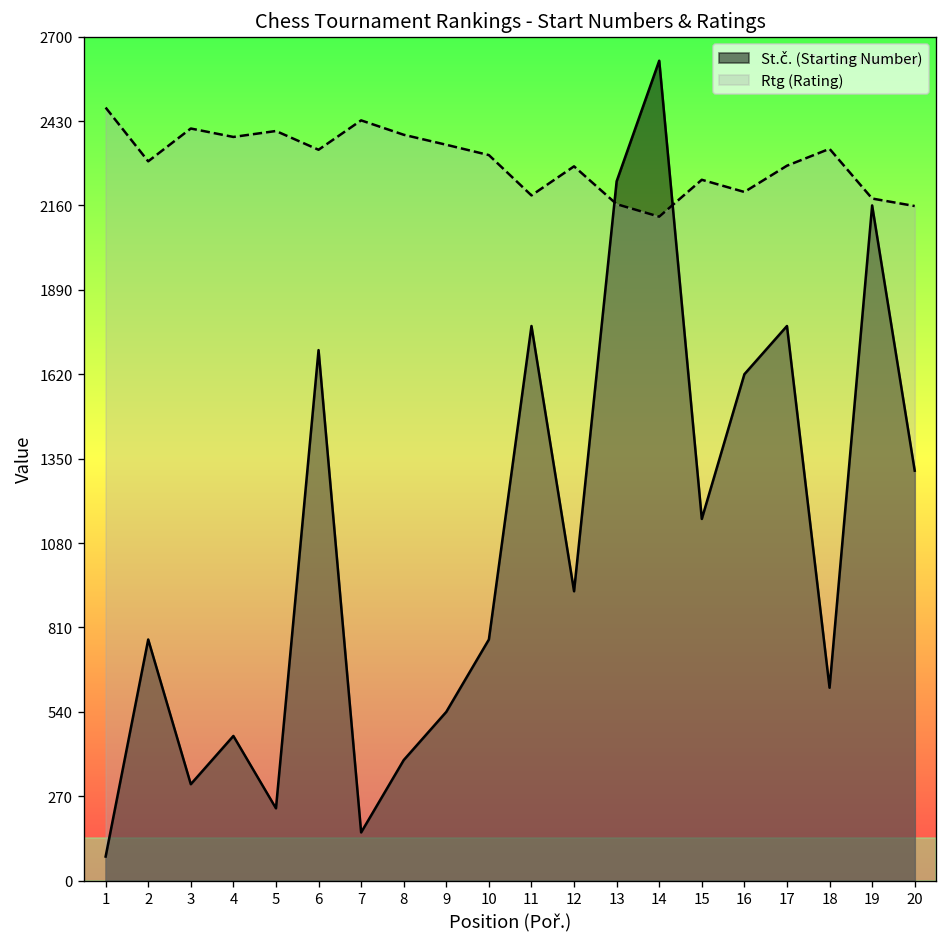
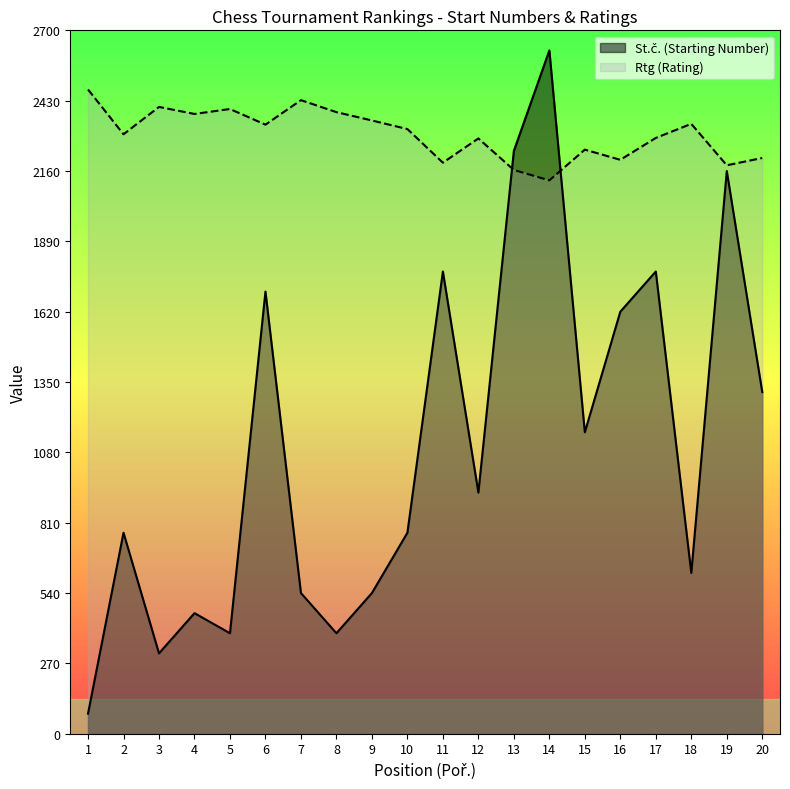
  {
    "St.č. (Starting Number)": {
      "2": 770,
      "3": 310,
      "4": 460,
-     "5": 230,
+     "5": 390,
      "6": 1700,
-     "7": 150,
+     "7": 540,
      "8": 390,
      "9": 540,
      "10": 770,
      "11": 1770,
      "12": 930,
      "13": 2240,
      "14": 2620,
      "15": 1160,
      "16": 1620,
      "17": 1770,
      "18": 620,
      "19": 2160,
      "20": 1310
    },
    "Rtg (Rating)": {
      "1": 2470,
      "2": 2300,
      "3": 2410,
      "4": 2380,
      "5": 2400,
      "6": 2340,
      "7": 2430,
      "8": 2390,
      "9": 2350,
      "10": 2320,
      "11": 2190,
      "12": 2290,
      "13": 2160,
      "14": 2120,
      "15": 2240,
      "16": 2200,
      "17": 2290,
      "18": 2340,
      "19": 2180,
-     "20": 2160
+     "20": 2210
    }
  }
